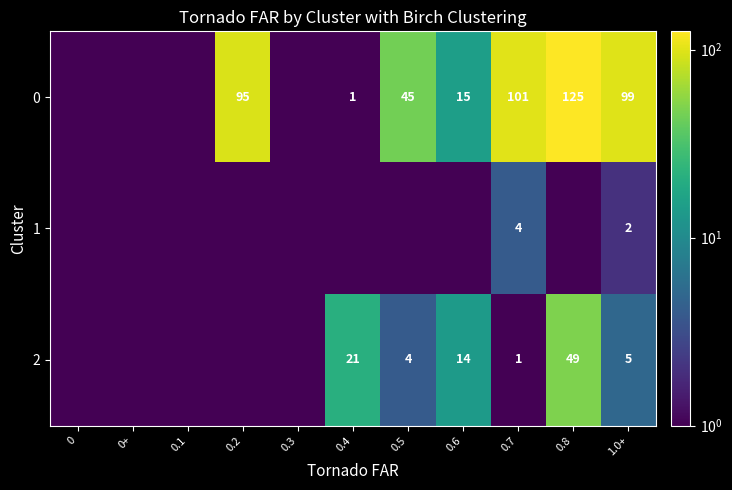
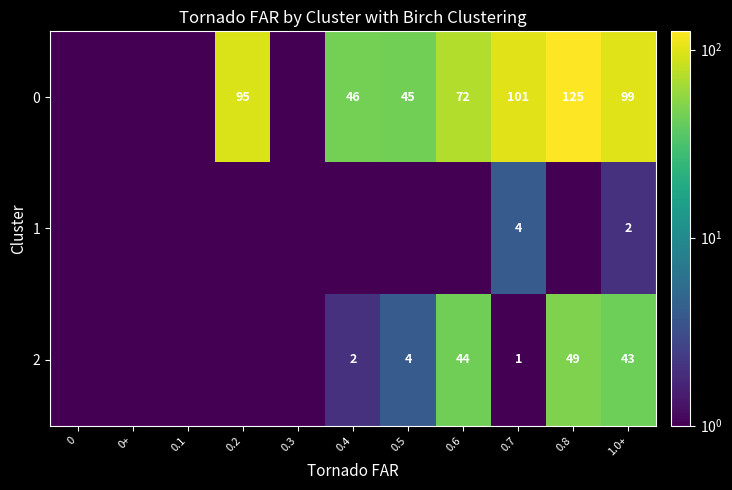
  {
    "0": {
      "0.2": 95,
-     "0.4": 1,
+     "0.4": 46,
      "0.5": 45,
-     "0.6": 15,
+     "0.6": 72,
      "0.7": 101,
      "0.8": 125,
      "1.0+": 99
    },
    "1": {
      "0.7": 4,
      "1.0+": 2
    },
    "2": {
-     "0.4": 21,
+     "0.4": 2,
      "0.5": 4,
-     "0.6": 14,
+     "0.6": 44,
      "0.7": 1,
      "0.8": 49,
-     "1.0+": 5
+     "1.0+": 43
    }
  }
